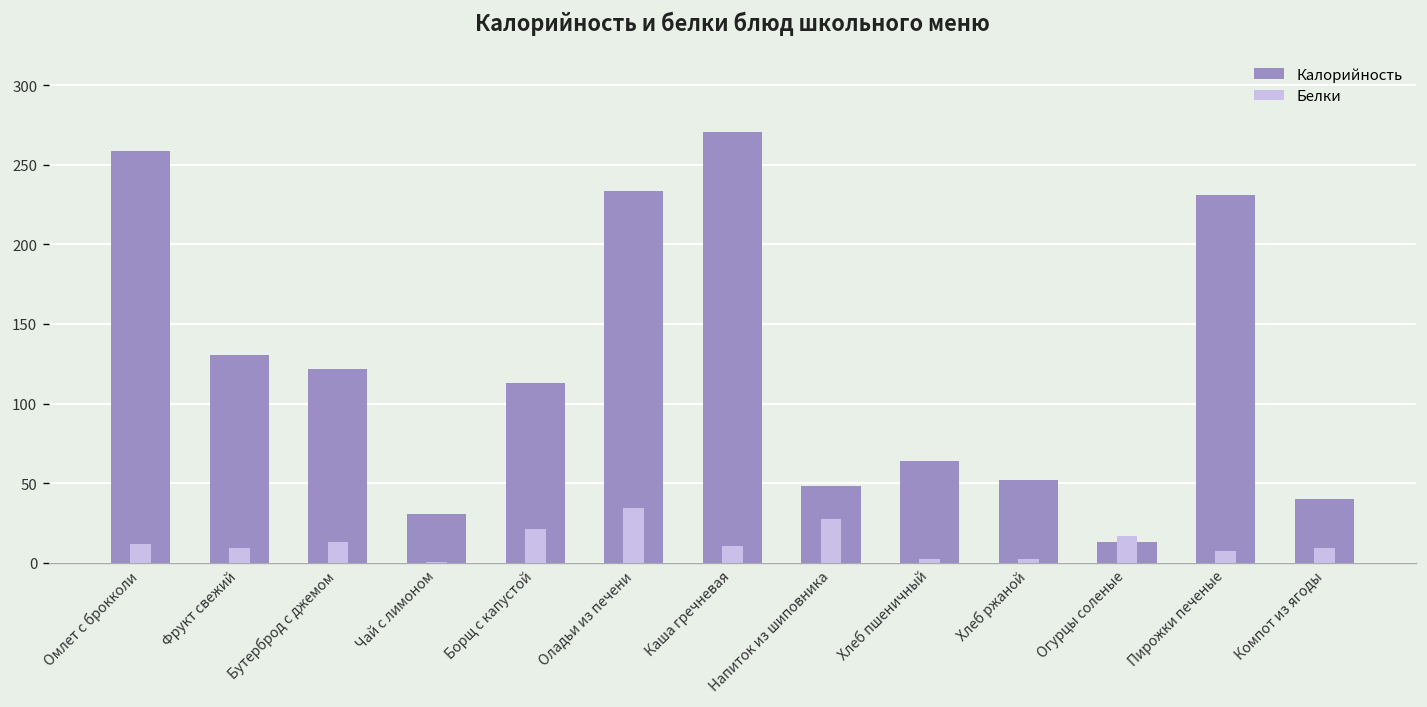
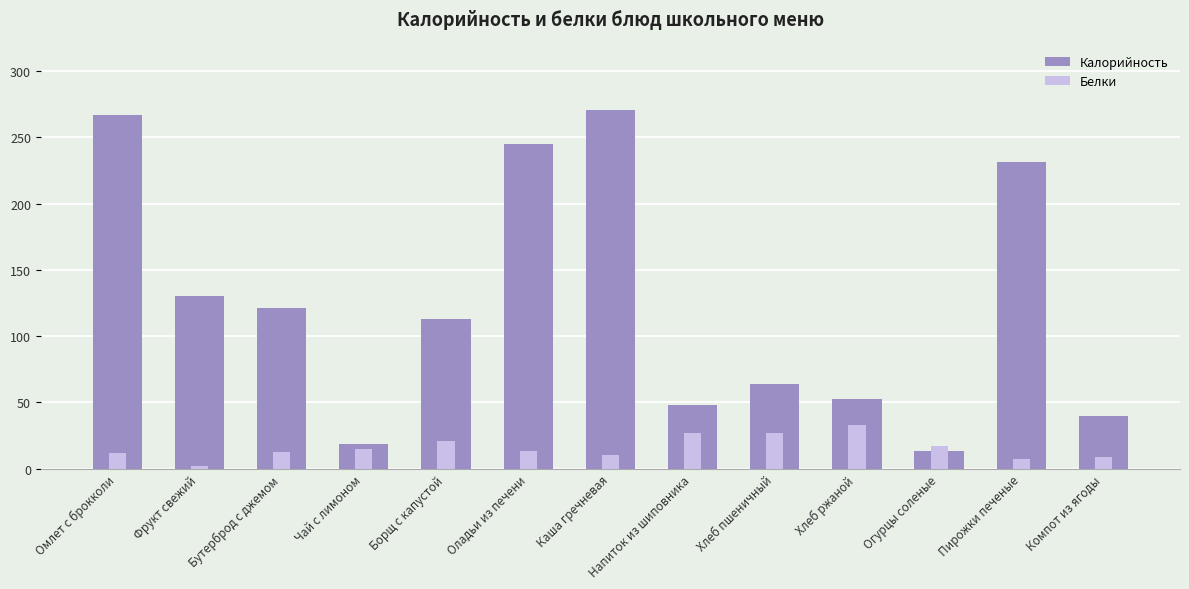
  {
    "Калорийность": {
-     "Омлет с брокколи": 259,
+     "Омлет с брокколи": 267,
      "Фрукт свежий": 131,
      "Бутерброд с джемом": 122,
-     "Чай с лимоном": 31,
+     "Чай с лимоном": 19,
      "Борщ с капустой": 113,
-     "Оладьи из печени": 233,
+     "Оладьи из печени": 245,
      "Каша гречневая": 271,
      "Напиток из шиповника": 48,
      "Хлеб пшеничный": 64,
      "Хлеб ржаной": 52,
      "Пирожки печеные": 231,
      "Компот из ягоды": 40
    },
    "Белки": {
-     "Фрукт свежий": 9,
-     "Чай с лимоном": 0,
-     "Оладьи из печени": 34,
-     "Хлеб пшеничный": 2,
-     "Хлеб ржаной": 2,
+     "Фрукт свежий": 2,
+     "Чай с лимоном": 15,
+     "Оладьи из печени": 13,
+     "Хлеб пшеничный": 27,
+     "Хлеб ржаной": 33,
      "Огурцы соленые": 17
    }
  }
